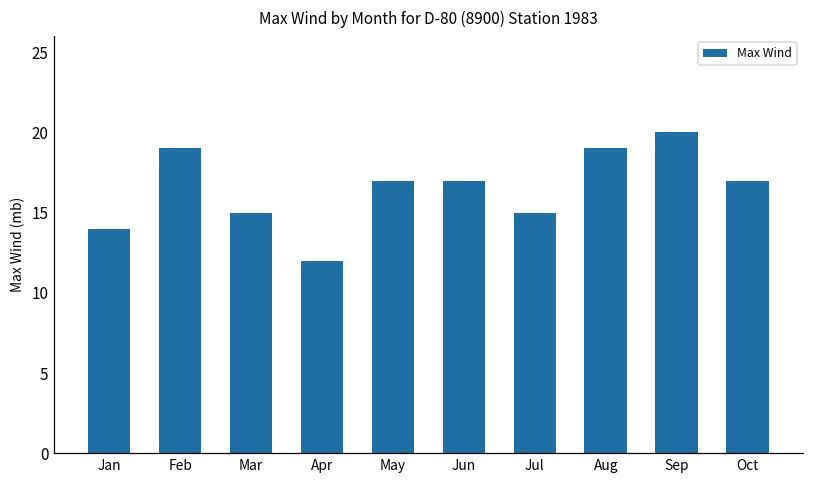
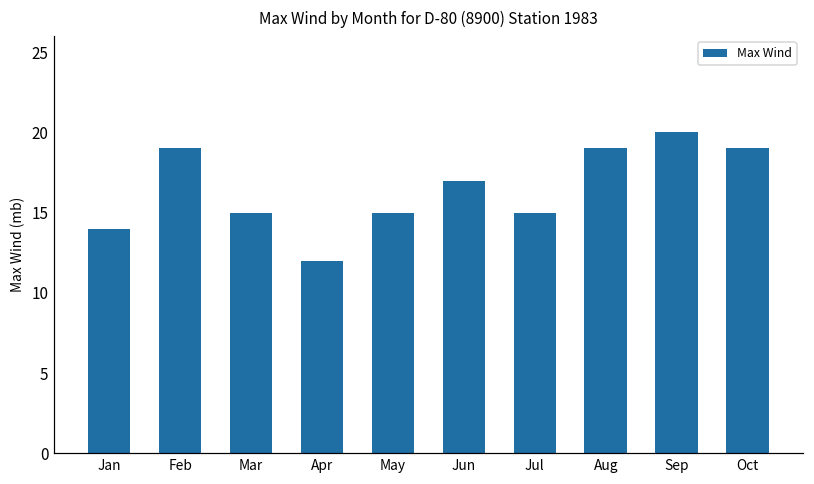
  {
    "Jan": 14,
    "Feb": 19,
    "Mar": 15,
    "Apr": 12,
-   "May": 17,
+   "May": 15,
    "Jun": 17,
    "Jul": 15,
    "Aug": 19,
    "Sep": 20,
-   "Oct": 17
+   "Oct": 19
  }
